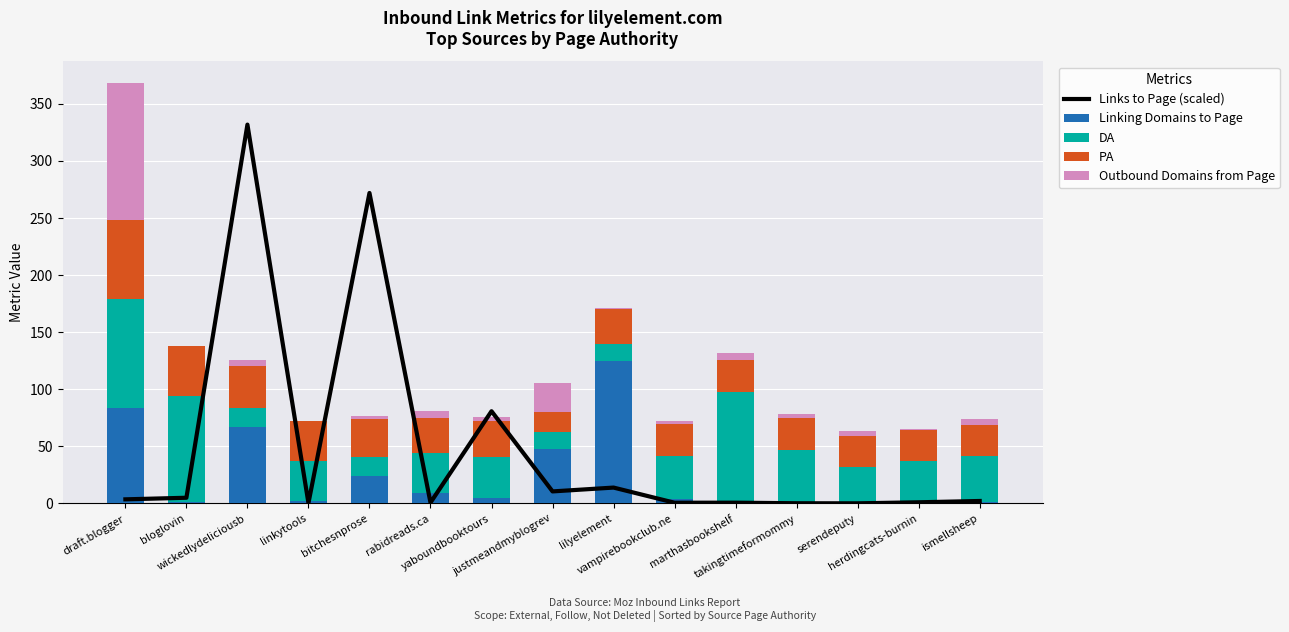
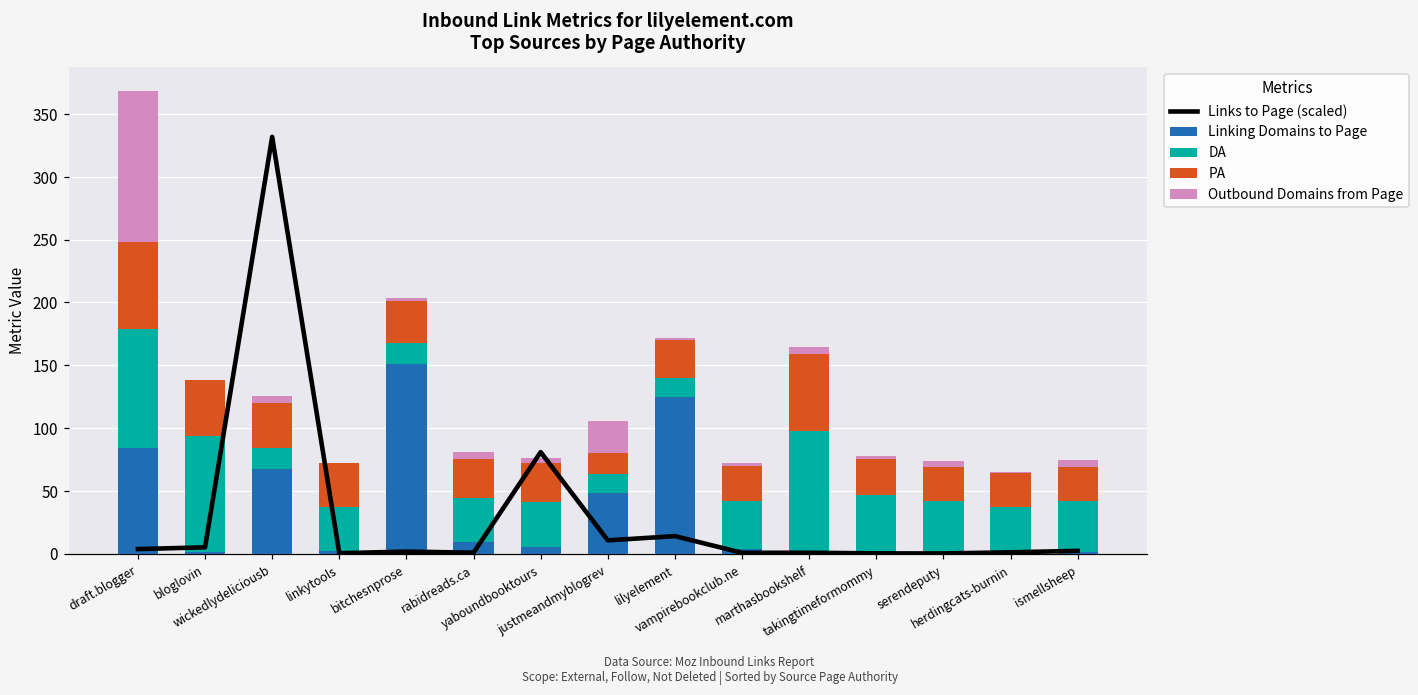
  {
    "Links to Page (scaled)": {
      "draft.blogger": 4,
      "bloglovin": 5,
      "wickedlydeliciousb": 332,
      "linkytools": 0,
-     "bitchesnprose": 272,
+     "bitchesnprose": 2,
      "rabidreads.ca": 1,
      "yaboundbooktours": 81,
      "justmeandmyblogrev": 11,
      "lilyelement": 14,
      "vampirebookclub.ne": 1,
      "marthasbookshelf": 1,
      "takingtimeformommy": 0,
      "serendeputy": 0,
      "herdingcats-burnin": 1,
      "ismellsheep": 2
    },
    "Linking Domains to Page": {
      "draft.blogger": 84,
      "wickedlydeliciousb": 67,
-     "bitchesnprose": 24,
+     "bitchesnprose": 151,
      "rabidreads.ca": 9,
      "yaboundbooktours": 5,
      "justmeandmyblogrev": 48,
      "lilyelement": 125,
      "vampirebookclub.ne": 4,
      "takingtimeformommy": 0,
      "serendeputy": 0
    },
    "DA": {
      "draft.blogger": 95,
      "bloglovin": 93,
      "wickedlydeliciousb": 17,
      "linkytools": 35,
      "bitchesnprose": 17,
      "rabidreads.ca": 35,
      "yaboundbooktours": 36,
      "justmeandmyblogrev": 15,
      "lilyelement": 15,
      "vampirebookclub.ne": 38,
      "marthasbookshelf": 96,
      "takingtimeformommy": 47,
-     "serendeputy": 32,
+     "serendeputy": 42,
      "herdingcats-burnin": 35,
      "ismellsheep": 41
    },
    "PA": {
      "draft.blogger": 69,
      "bloglovin": 44,
      "wickedlydeliciousb": 36,
      "linkytools": 35,
      "bitchesnprose": 33,
      "rabidreads.ca": 31,
      "yaboundbooktours": 31,
      "justmeandmyblogrev": 17,
      "lilyelement": 30,
      "vampirebookclub.ne": 28,
-     "marthasbookshelf": 28,
+     "marthasbookshelf": 61,
      "takingtimeformommy": 28,
      "serendeputy": 27,
      "herdingcats-burnin": 27,
      "ismellsheep": 27
    },
    "Outbound Domains from Page": {
      "draft.blogger": 121,
      "wickedlydeliciousb": 5,
      "bitchesnprose": 2,
      "rabidreads.ca": 6,
      "yaboundbooktours": 4,
      "justmeandmyblogrev": 25,
      "marthasbookshelf": 6,
      "takingtimeformommy": 3,
      "serendeputy": 4,
      "ismellsheep": 5
    }
  }
